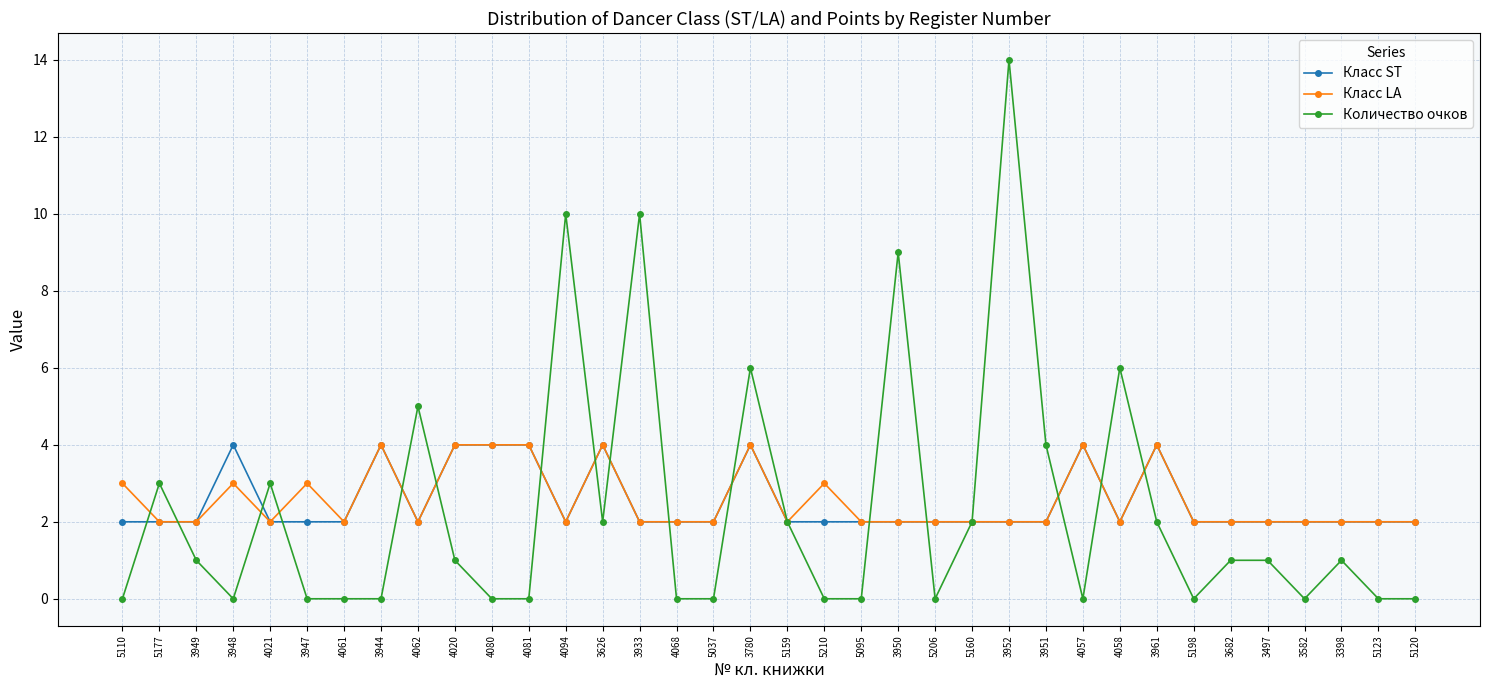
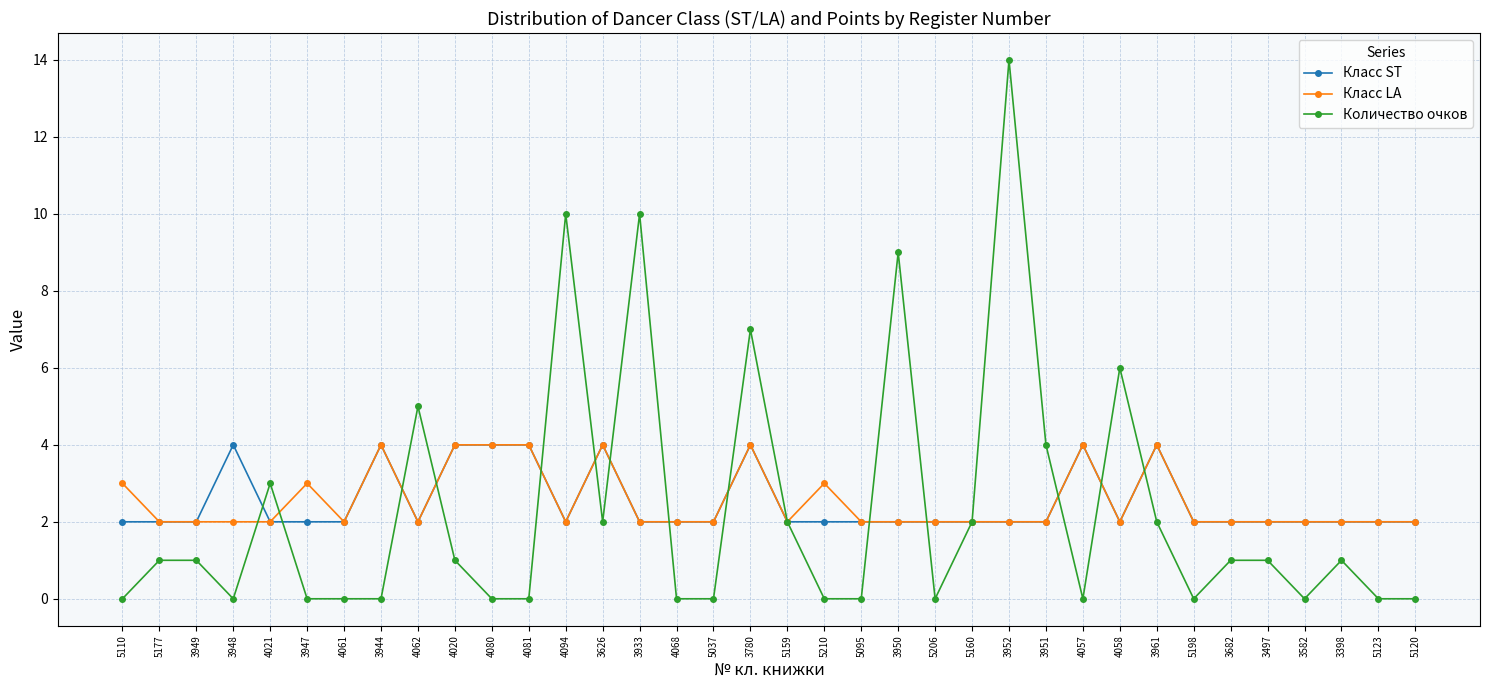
  {
    "Класс ST": {
      "5110": 2,
      "3948": 4,
      "3947": 2,
      "5210": 2
    },
    "Класс LA": {
      "5110": 3,
-     "3948": 3,
+     "3948": 2,
      "3947": 3,
      "5210": 3
    },
    "Количество очков": {
      "5110": 0,
-     "5177": 3,
+     "5177": 1,
      "3949": 1,
      "3948": 0,
      "4021": 3,
      "3947": 0,
      "4061": 0,
      "3944": 0,
      "4062": 5,
      "4020": 1,
      "4080": 0,
      "4081": 0,
      "4094": 10,
      "3626": 2,
      "3933": 10,
      "4068": 0,
      "5037": 0,
-     "3780": 6,
+     "3780": 7,
      "5210": 0,
      "5095": 0,
      "3950": 9,
      "5206": 0,
      "3952": 14,
      "3951": 4,
      "4057": 0,
      "4058": 6,
      "3961": 2,
      "5198": 0,
      "3682": 1,
      "3497": 1,
      "3582": 0,
      "3398": 1,
      "5123": 0,
      "5120": 0
    }
  }
